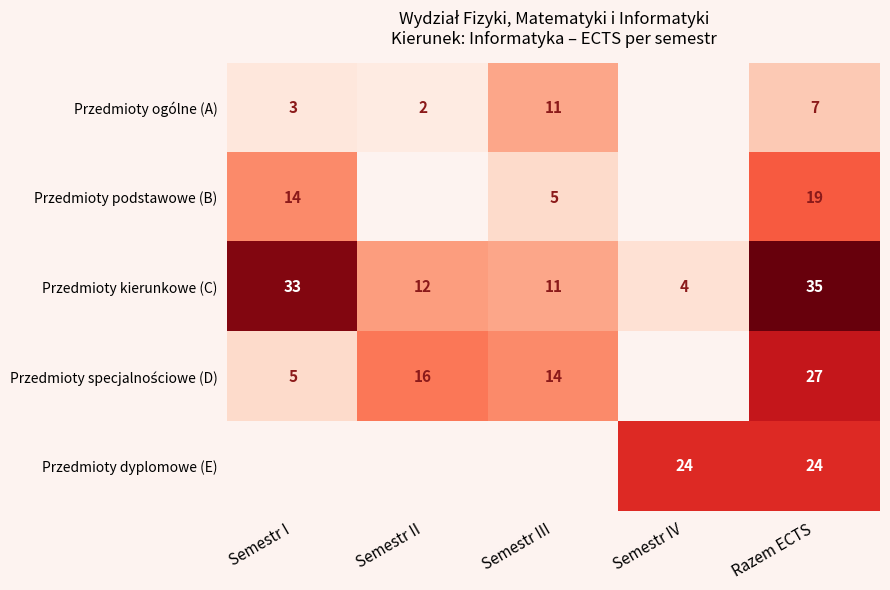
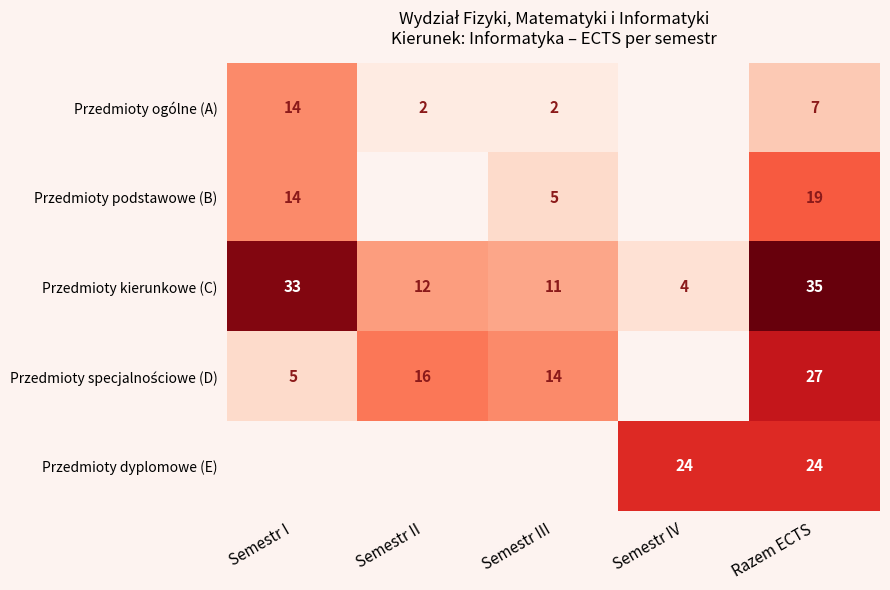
  {
    "Przedmioty ogólne (A)": {
-     "Semestr I": 3,
+     "Semestr I": 14,
      "Semestr II": 2,
-     "Semestr III": 11,
+     "Semestr III": 2,
      "Razem ECTS": 7
    },
    "Przedmioty podstawowe (B)": {
      "Semestr I": 14,
      "Semestr III": 5,
      "Razem ECTS": 19
    },
    "Przedmioty kierunkowe (C)": {
      "Semestr I": 33,
      "Semestr II": 12,
      "Semestr III": 11,
      "Semestr IV": 4,
      "Razem ECTS": 35
    },
    "Przedmioty specjalnościowe (D)": {
      "Semestr I": 5,
      "Semestr II": 16,
      "Semestr III": 14,
      "Razem ECTS": 27
    },
    "Przedmioty dyplomowe (E)": {
      "Semestr IV": 24,
      "Razem ECTS": 24
    }
  }
